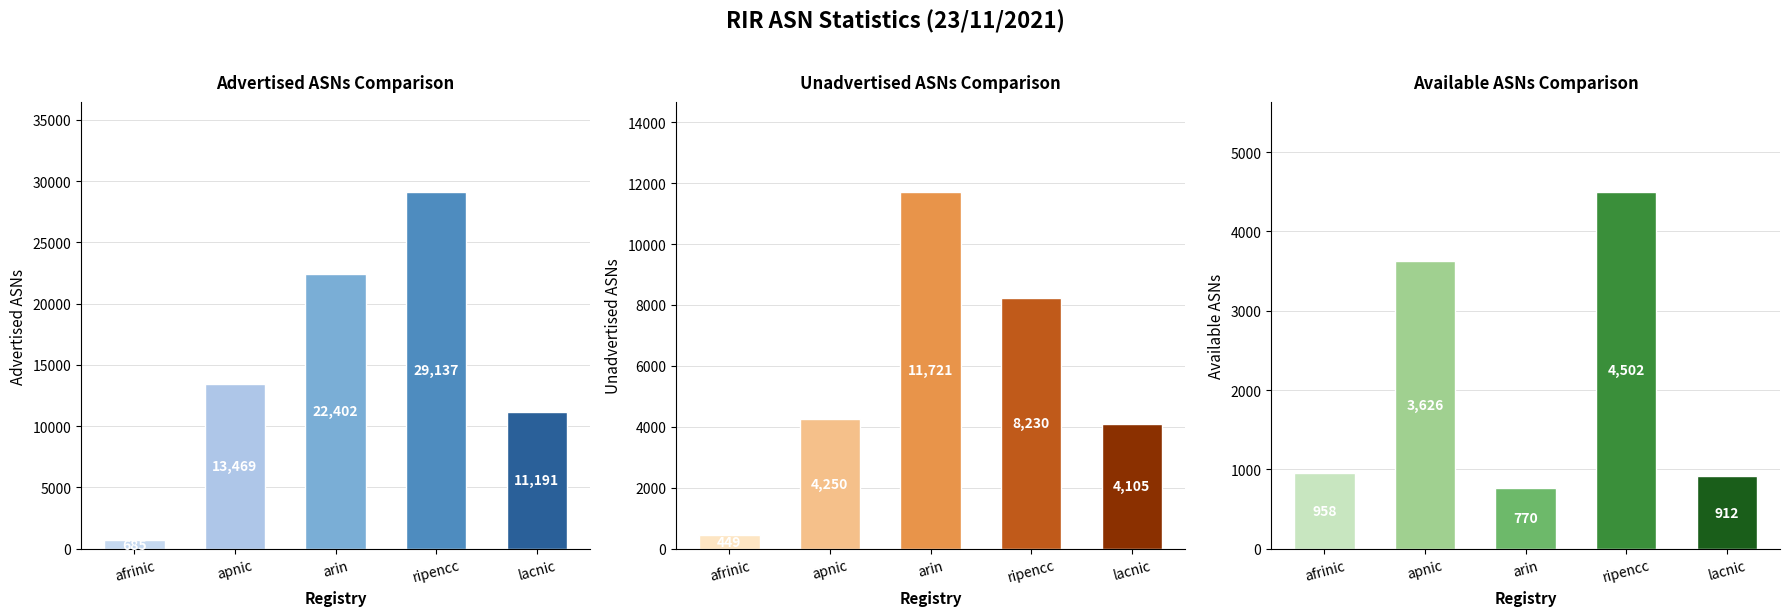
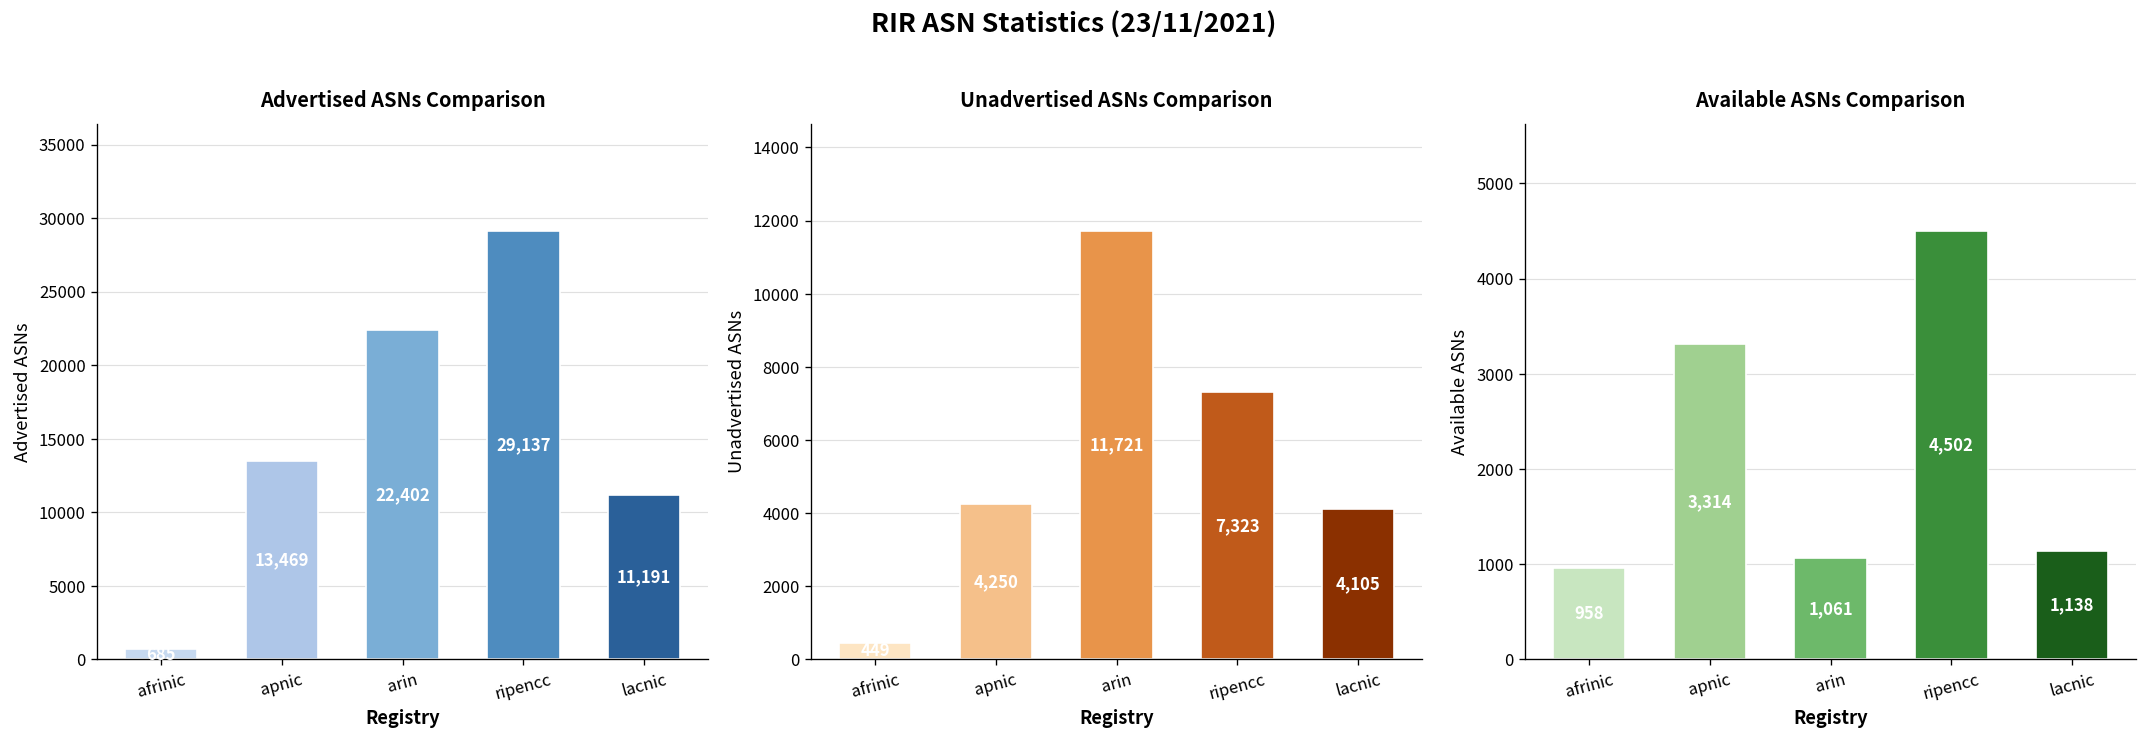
  {
    "Advertised ASNs Comparison": {
      "apnic": "13,469",
      "arin": "22,402",
      "ripencc": "29,137",
      "lacnic": "11,191"
    },
    "Unadvertised ASNs Comparison": {
      "afrinic": "449",
      "apnic": "4,250",
      "arin": "11,721",
-     "ripencc": "8,230",
+     "ripencc": "7,323",
      "lacnic": "4,105"
    },
    "Available ASNs Comparison": {
      "afrinic": "958",
-     "apnic": "3,626",
-     "arin": "770",
+     "apnic": "3,314",
+     "arin": "1,061",
      "ripencc": "4,502",
-     "lacnic": "912"
+     "lacnic": "1,138"
    }
  }
